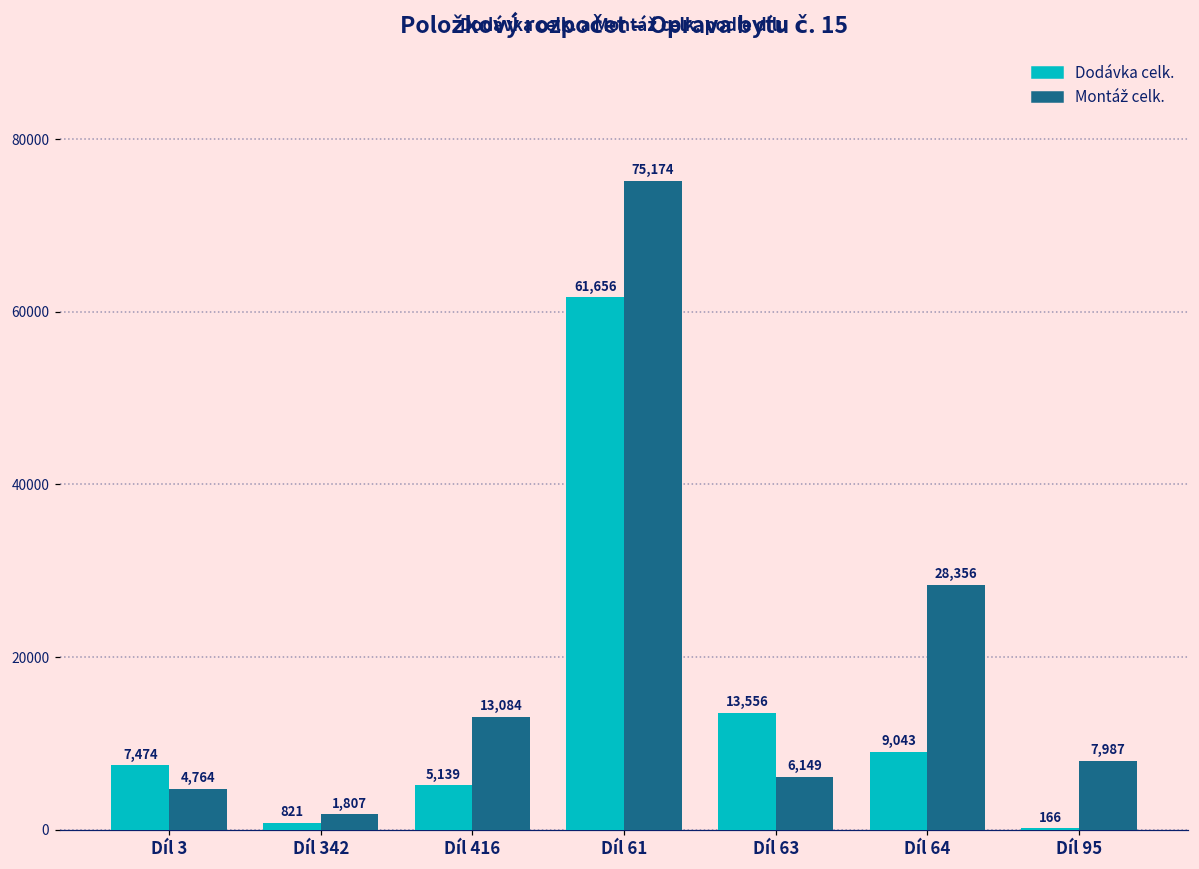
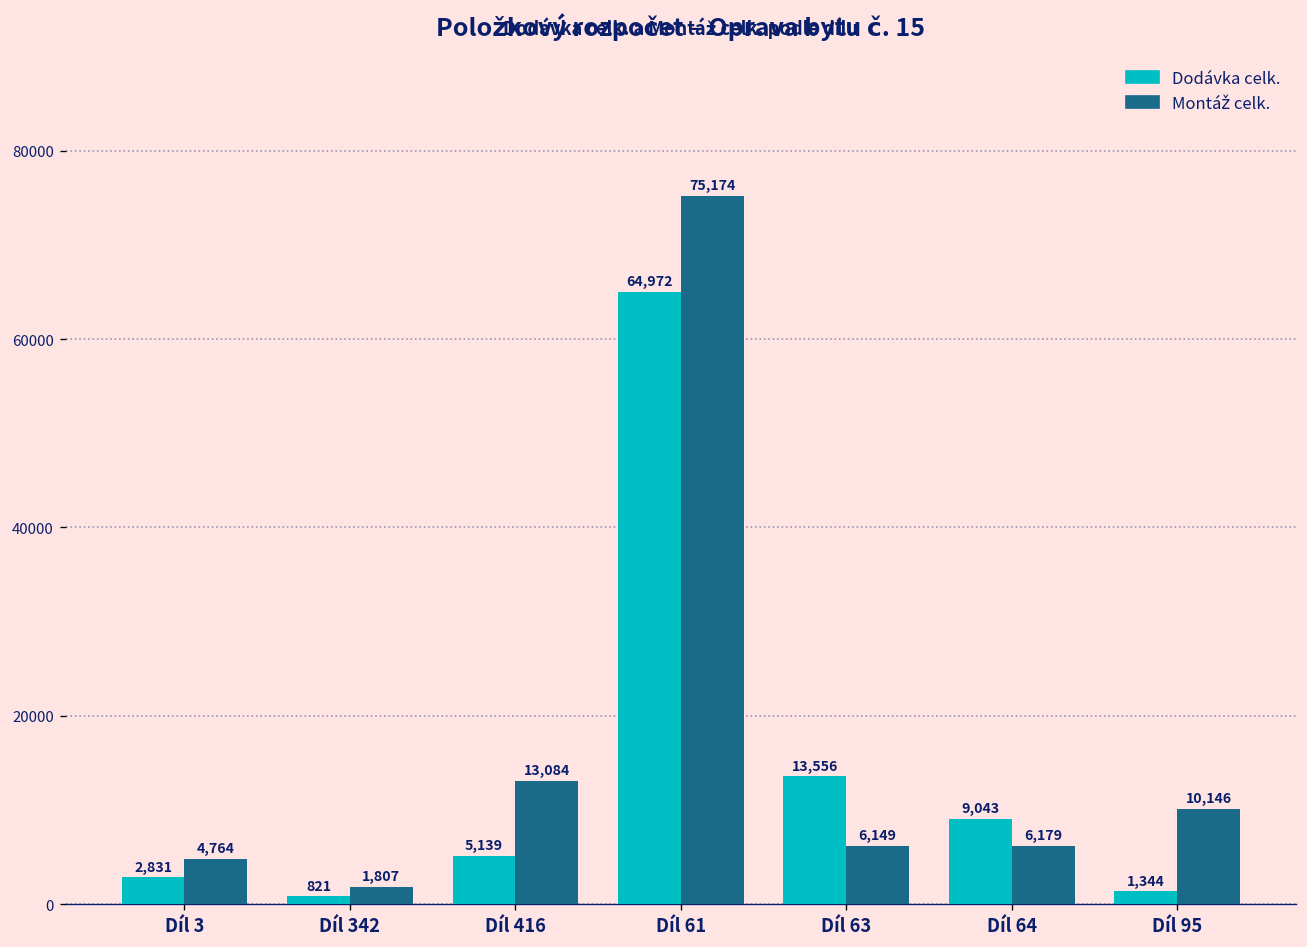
  {
    "Dodávka celk.": {
-     "Díl 3": "7,474",
+     "Díl 3": "2,831",
      "Díl 342": "821",
      "Díl 416": "5,139",
-     "Díl 61": "61,656",
+     "Díl 61": "64,972",
      "Díl 63": "13,556",
      "Díl 64": "9,043",
-     "Díl 95": "166"
+     "Díl 95": "1,344"
    },
    "Montáž celk.": {
      "Díl 3": "4,764",
      "Díl 342": "1,807",
      "Díl 416": "13,084",
      "Díl 61": "75,174",
      "Díl 63": "6,149",
-     "Díl 64": "28,356",
-     "Díl 95": "7,987"
+     "Díl 64": "6,179",
+     "Díl 95": "10,146"
    }
  }
